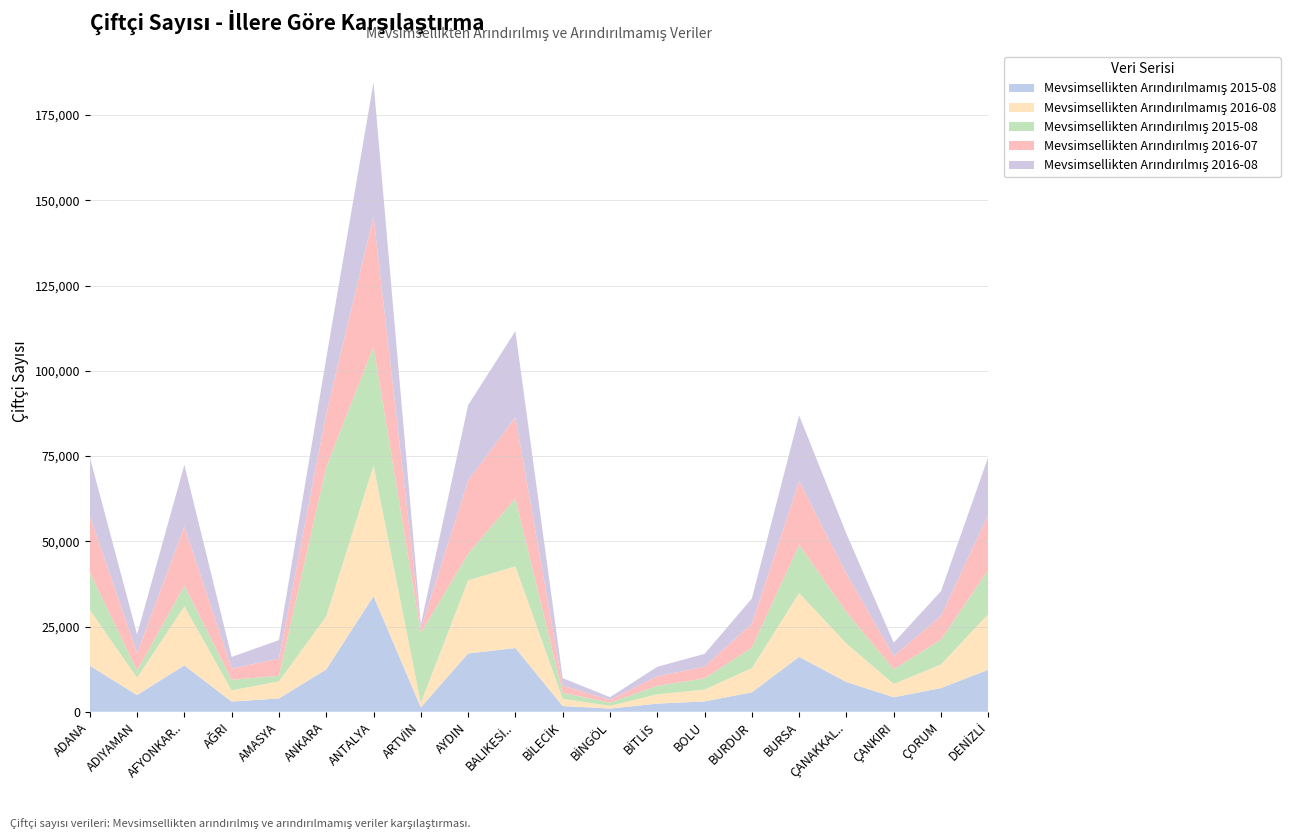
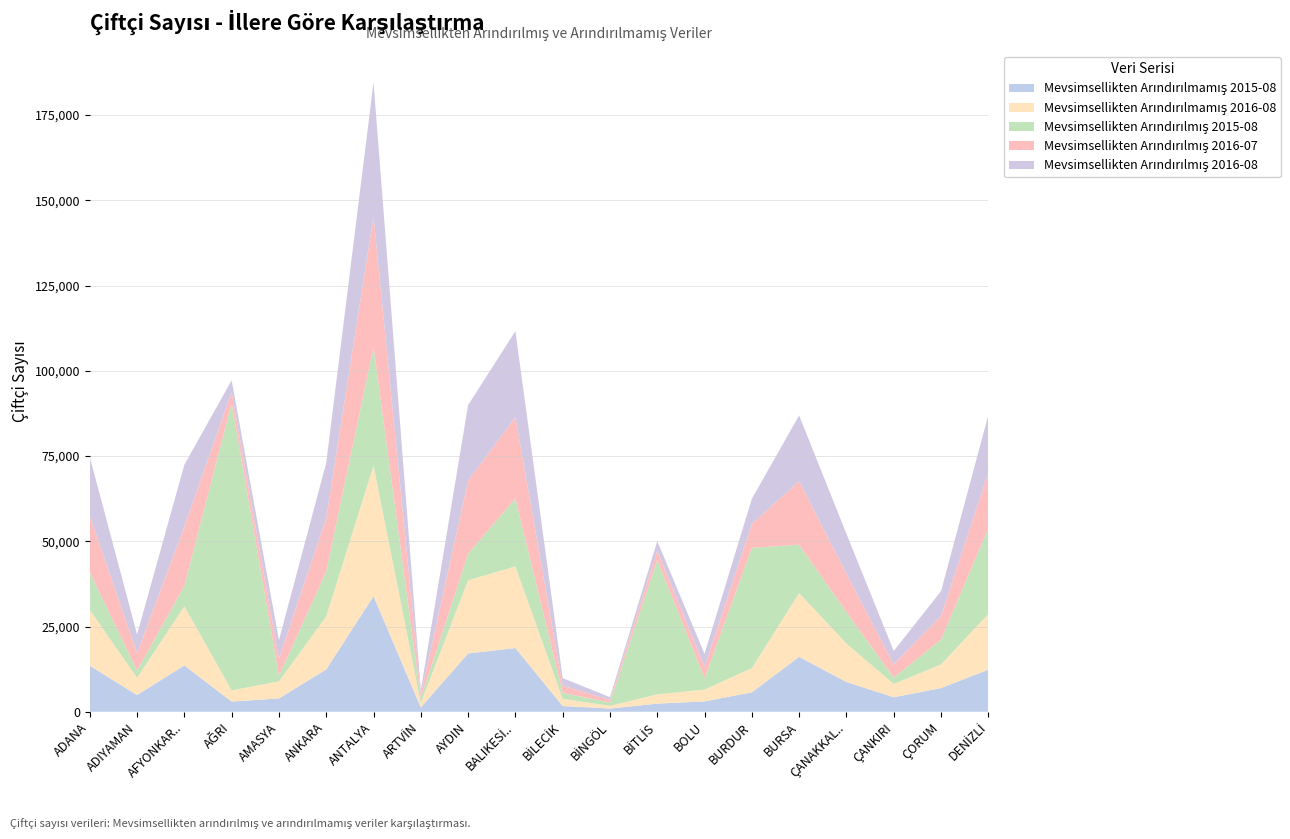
  {
    "Mevsimsellikten Arındırılmış 2015-08": {
      "ADANA": "11,000",
      "ADIYAMAN": "2,000",
      "AFYONKAR..": "6,000",
-     "AĞRI": "3,000",
+     "AĞRI": "84,000",
      "AMASYA": "2,000",
-     "ANKARA": "44,000",
+     "ANKARA": "13,000",
      "ANTALYA": "35,000",
-     "ARTVİN": "21,000",
+     "ARTVİN": "1,000",
      "AYDIN": "8,000",
      "BALIKESİ..": "20,000",
      "BİLECİK": "2,000",
      "BİNGÖL": "1,000",
-     "BİTLİS": "2,000",
+     "BİTLİS": "39,000",
      "BOLU": "3,000",
-     "BURDUR": "6,000",
+     "BURDUR": "35,000",
      "BURSA": "14,000",
      "ÇANAKKAL..": "9,000",
-     "ÇANKIRI": "4,000",
+     "ÇANKIRI": "2,000",
      "ÇORUM": "7,000",
-     "DENİZLİ": "13,000"
+     "DENİZLİ": "25,000"
    }
  }
